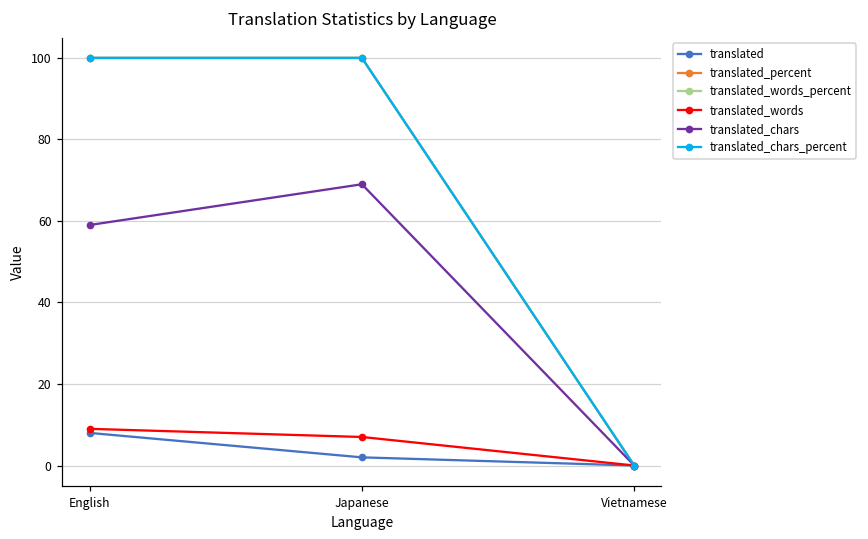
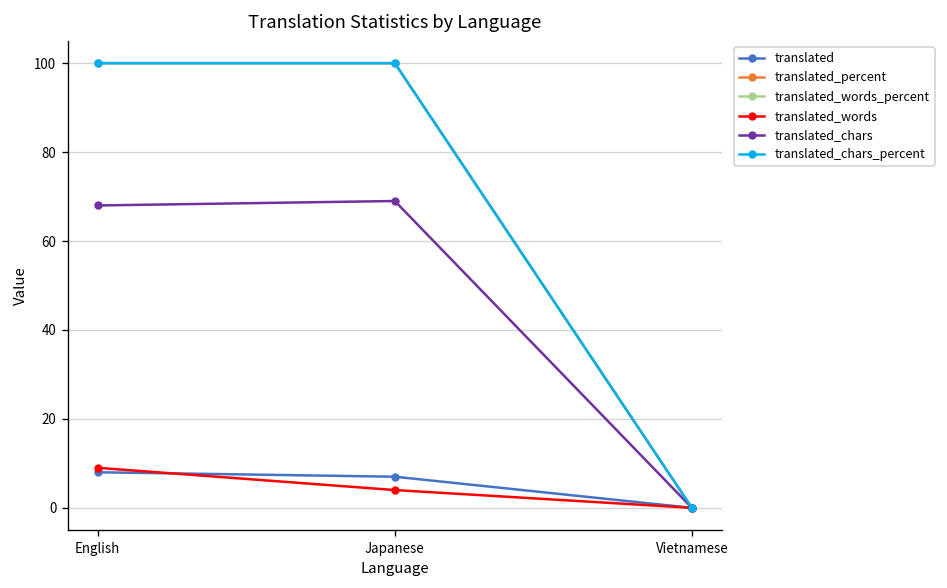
  {
    "translated": {
      "English": 8,
-     "Japanese": 2
+     "Japanese": 7
    },
    "translated_chars_percent": {
      "English": 100,
      "Japanese": 100
    },
    "translated_words": {
      "English": 9,
-     "Japanese": 7
+     "Japanese": 4
    },
    "translated_chars": {
-     "English": 59,
+     "English": 68,
      "Japanese": 69
    }
  }
